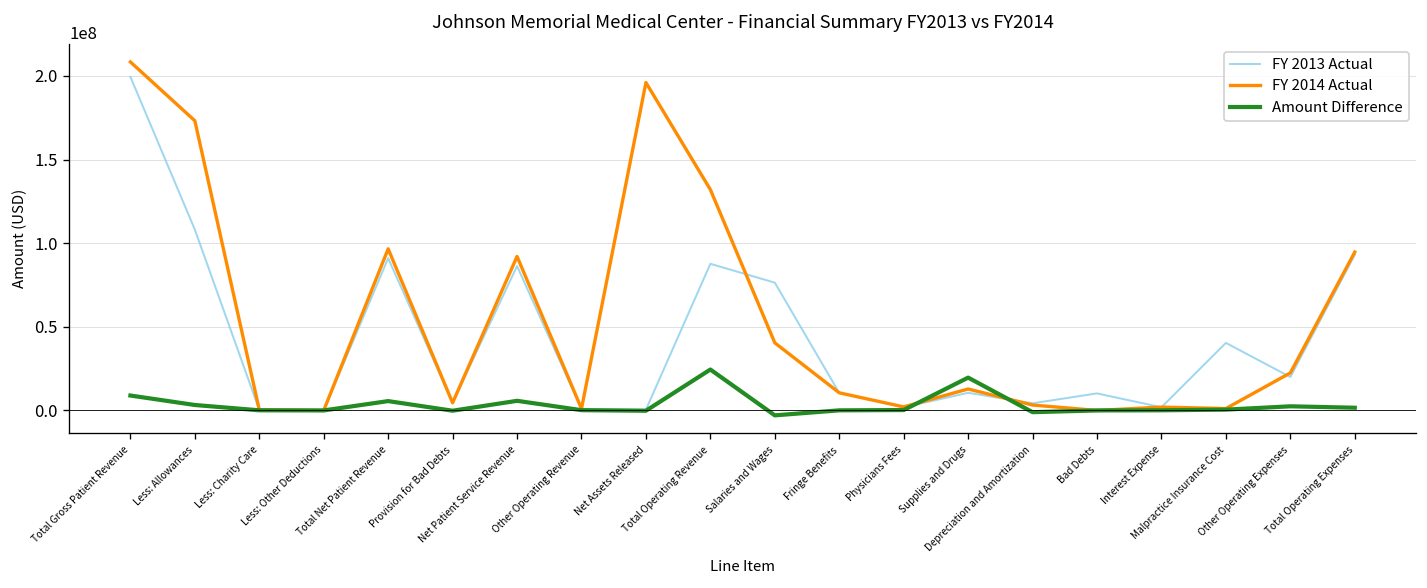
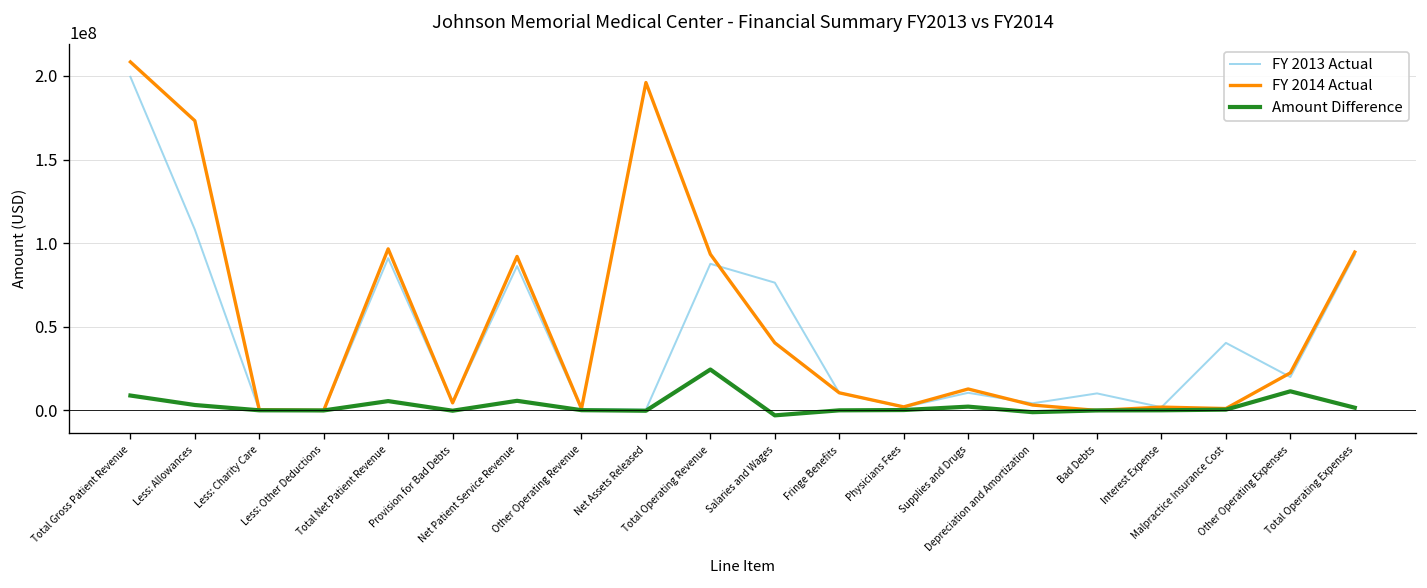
  {
    "FY 2013 Actual": {
      "Total Gross Patient Revenue": 199000000,
      "Less: Allowances": 108000000,
      "Total Net Patient Revenue": 91000000,
      "Net Patient Service Revenue": 86000000,
      "Total Operating Revenue": 88000000,
      "Salaries and Wages": 76000000,
      "Supplies and Drugs": 11000000,
      "Bad Debts": 10000000,
      "Malpractice Insurance Cost": 40000000,
      "Other Operating Expenses": 20000000
    },
    "FY 2014 Actual": {
      "Total Gross Patient Revenue": 208000000,
      "Less: Allowances": 173000000,
      "Total Net Patient Revenue": 97000000,
      "Net Patient Service Revenue": 92000000,
      "Net Assets Released": 196000000,
-     "Total Operating Revenue": 132000000,
+     "Total Operating Revenue": 93000000,
      "Salaries and Wages": 40000000,
      "Supplies and Drugs": 13000000,
      "Other Operating Expenses": 22000000
    },
    "Amount Difference": {
      "Total Gross Patient Revenue": 9000000,
      "Less: Allowances": 3000000,
      "Total Net Patient Revenue": 6000000,
      "Provision for Bad Debts": 0,
      "Net Patient Service Revenue": 6000000,
      "Total Operating Revenue": 24000000,
      "Salaries and Wages": -3000000,
      "Fringe Benefits": 0,
-     "Supplies and Drugs": 20000000,
+     "Supplies and Drugs": 2000000,
      "Depreciation and Amortization": -1000000,
-     "Other Operating Expenses": 2000000,
+     "Other Operating Expenses": 11000000,
      "Total Operating Expenses": 2000000
    }
  }
